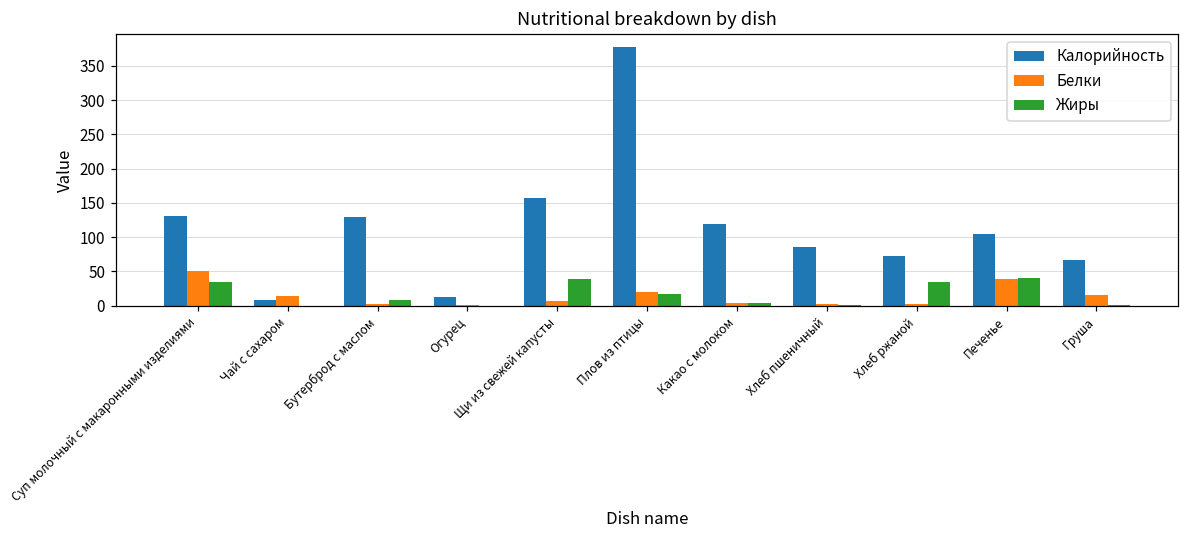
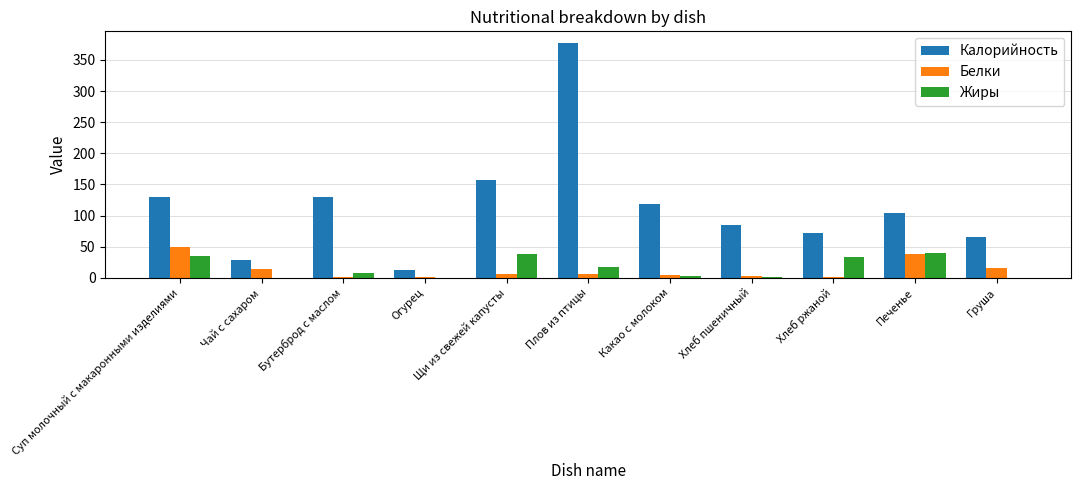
  {
    "Калорийность": {
      "Суп молочный с макаронными изделиями": 130,
-     "Чай с сахаром": 10,
+     "Чай с сахаром": 30,
      "Бутерброд с маслом": 130,
      "Огурец": 10,
      "Щи из свежей капусты": 160,
      "Плов из птицы": 380,
      "Какао с молоком": 120,
      "Хлеб пшеничный": 90,
      "Хлеб ржаной": 70,
      "Печенье": 100,
      "Груша": 70
    },
    "Белки": {
      "Суп молочный с макаронными изделиями": 50,
      "Чай с сахаром": 10,
      "Щи из свежей капусты": 10,
-     "Плов из птицы": 20,
+     "Плов из птицы": 10,
      "Какао с молоком": 0,
      "Печенье": 40,
      "Груша": 20
    },
    "Жиры": {
      "Суп молочный с макаронными изделиями": 30,
      "Чай с сахаром": 0,
      "Бутерброд с маслом": 10,
      "Щи из свежей капусты": 40,
      "Плов из птицы": 20,
      "Хлеб ржаной": 30,
      "Печенье": 40
    }
  }
